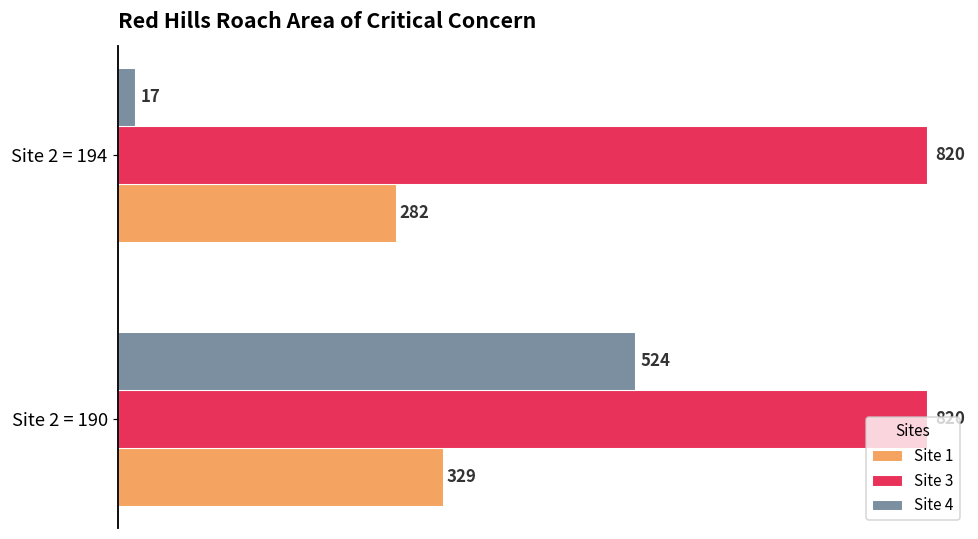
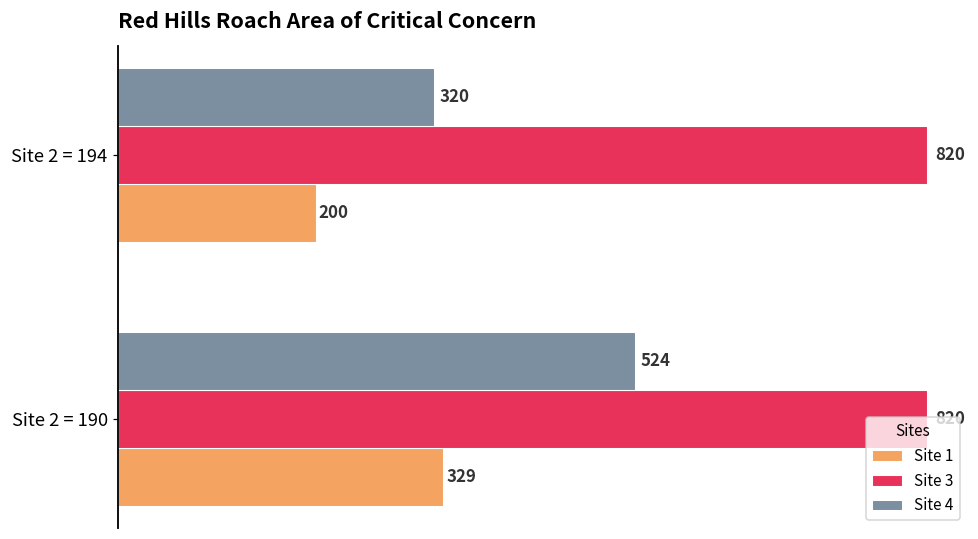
  {
    "Site 1": {
-     "Site 2 = 194": 282,
+     "Site 2 = 194": 200,
      "Site 2 = 190": 329
    },
    "Site 3": {
      "Site 2 = 194": 820
    },
    "Site 4": {
-     "Site 2 = 194": 17,
+     "Site 2 = 194": 320,
      "Site 2 = 190": 524
    }
  }
